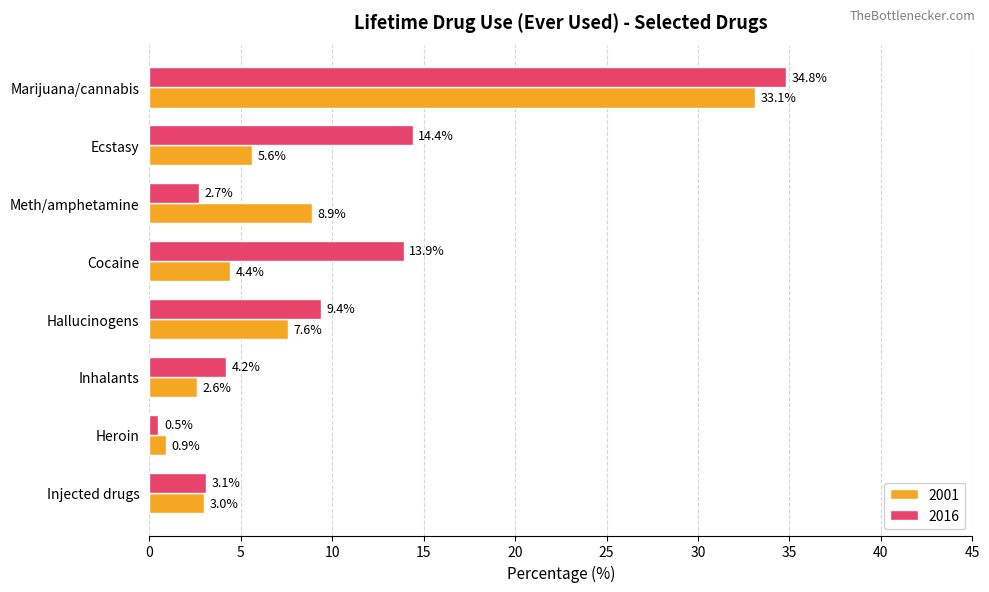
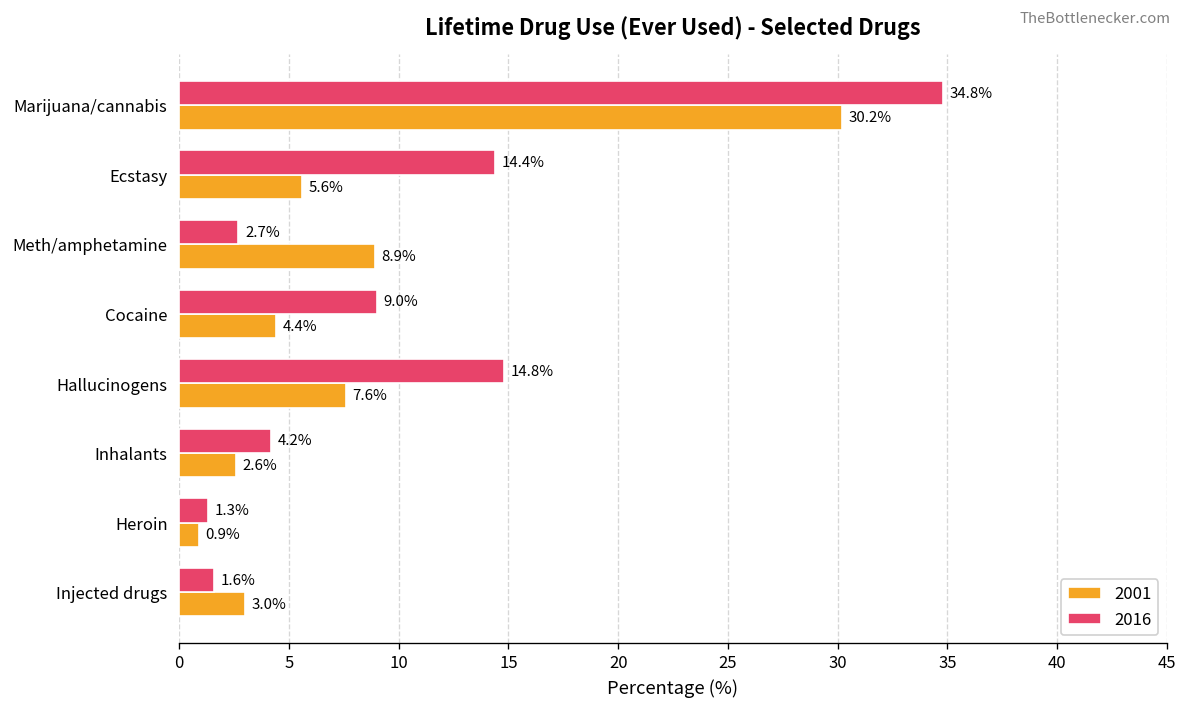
  {
    "2001": {
-     "Marijuana/cannabis": "33.1%",
+     "Marijuana/cannabis": "30.2%",
      "Ecstasy": "5.6%",
      "Meth/amphetamine": "8.9%",
      "Cocaine": "4.4%",
      "Hallucinogens": "7.6%",
      "Inhalants": "2.6%",
      "Heroin": "0.9%",
      "Injected drugs": "3.0%"
    },
    "2016": {
      "Marijuana/cannabis": "34.8%",
      "Ecstasy": "14.4%",
      "Meth/amphetamine": "2.7%",
-     "Cocaine": "13.9%",
-     "Hallucinogens": "9.4%",
+     "Cocaine": "9.0%",
+     "Hallucinogens": "14.8%",
      "Inhalants": "4.2%",
-     "Heroin": "0.5%",
-     "Injected drugs": "3.1%"
+     "Heroin": "1.3%",
+     "Injected drugs": "1.6%"
    }
  }
